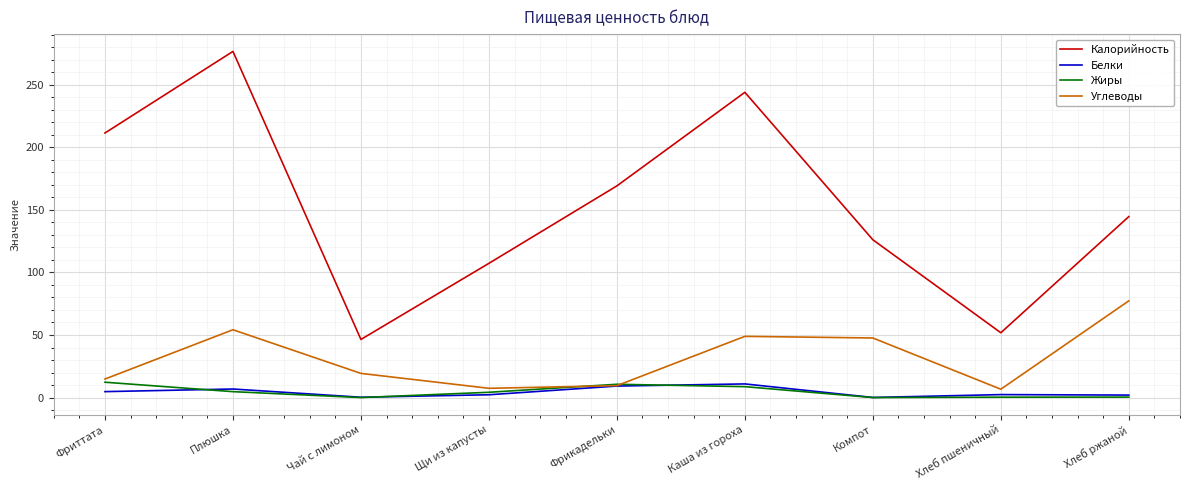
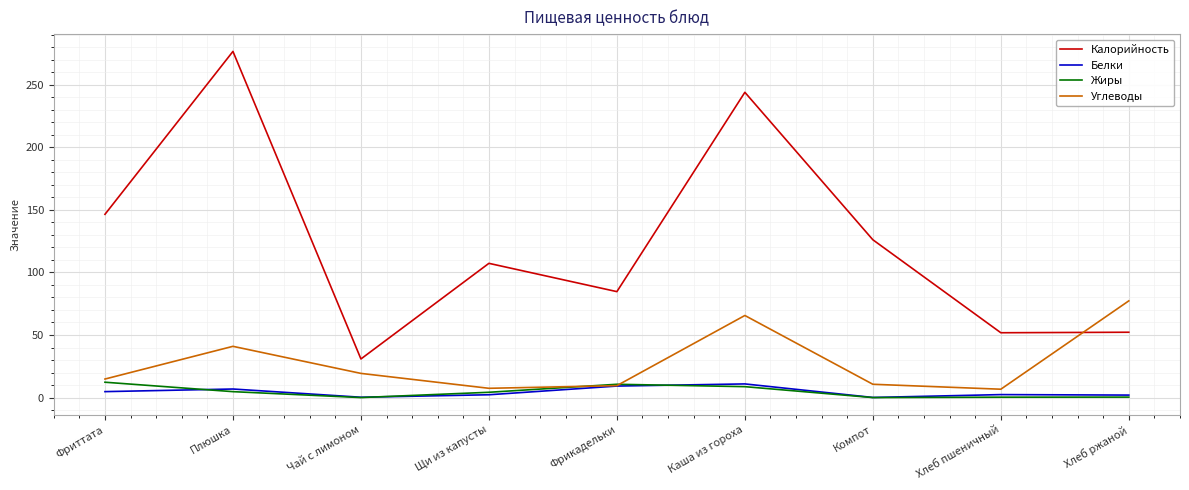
  {
    "Калорийность": {
-     "Фриттата": 211,
+     "Фриттата": 146,
      "Плюшка": 277,
-     "Чай с лимоном": 46,
+     "Чай с лимоном": 31,
      "Щи из капусты": 107,
-     "Фрикадельки": 169,
+     "Фрикадельки": 85,
      "Каша из гороха": 244,
      "Компот": 126,
      "Хлеб пшеничный": 52,
-     "Хлеб ржаной": 145
+     "Хлеб ржаной": 52
    },
    "Белки": {
      "Фриттата": 5,
      "Плюшка": 7,
      "Каша из гороха": 11,
      "Хлеб пшеничный": 2
    },
    "Жиры": {
      "Фриттата": 12,
      "Плюшка": 5,
      "Каша из гороха": 9,
      "Хлеб пшеничный": 0
    },
    "Углеводы": {
      "Фриттата": 15,
-     "Плюшка": 54,
+     "Плюшка": 41,
      "Чай с лимоном": 19,
      "Щи из капусты": 7,
-     "Каша из гороха": 49,
-     "Компот": 48,
+     "Каша из гороха": 66,
+     "Компот": 11,
      "Хлеб пшеничный": 7,
      "Хлеб ржаной": 77
    }
  }
